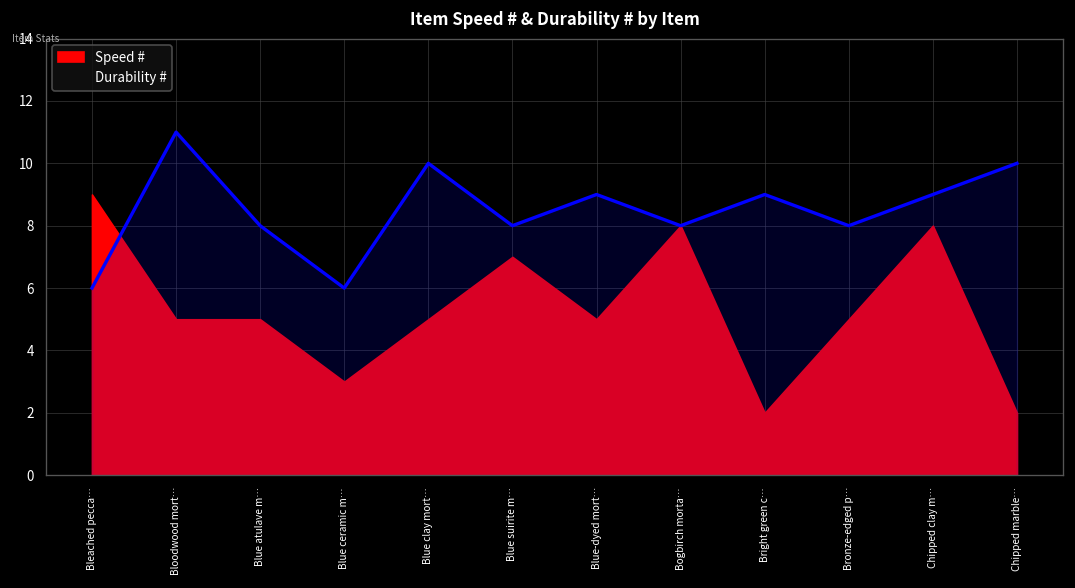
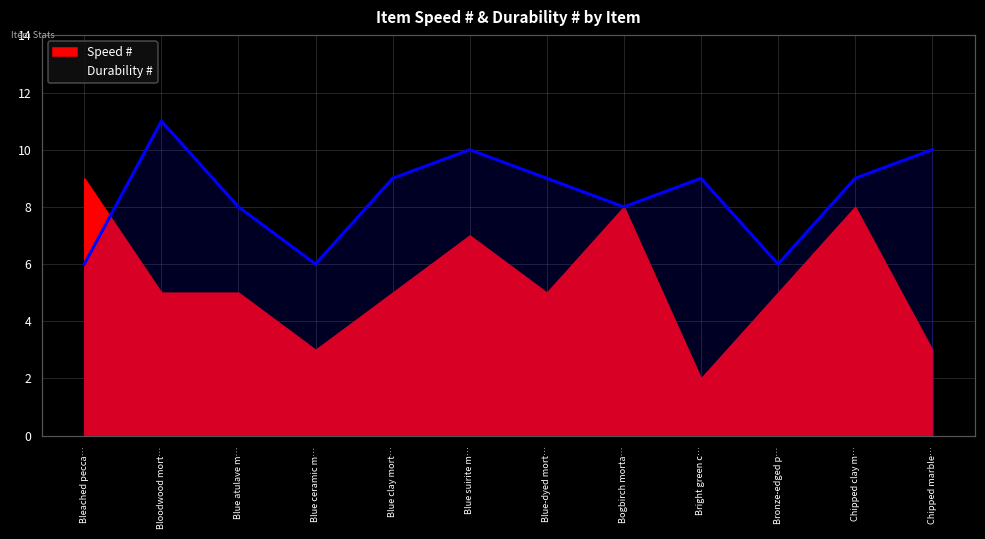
  {
    "Speed #": {
      "Bleached pecca…": 9,
      "Bloodwood mort…": 5,
      "Blue atulave m…": 5,
      "Blue ceramic m…": 3,
      "Blue clay mort…": 5,
      "Blue suirite m…": 7,
      "Blue-dyed mort…": 5,
      "Bright green c…": 2,
      "Bronze-edged p…": 5,
      "Chipped clay m…": 8,
-     "Chipped marble…": 2
+     "Chipped marble…": 3
    },
    "Durability #": {
      "Bleached pecca…": 6,
      "Bloodwood mort…": 11,
      "Blue atulave m…": 8,
      "Blue ceramic m…": 6,
-     "Blue clay mort…": 10,
-     "Blue suirite m…": 8,
+     "Blue clay mort…": 9,
+     "Blue suirite m…": 10,
      "Blue-dyed mort…": 9,
      "Bright green c…": 9,
-     "Bronze-edged p…": 8,
+     "Bronze-edged p…": 6,
      "Chipped clay m…": 9,
      "Chipped marble…": 10
    }
  }
